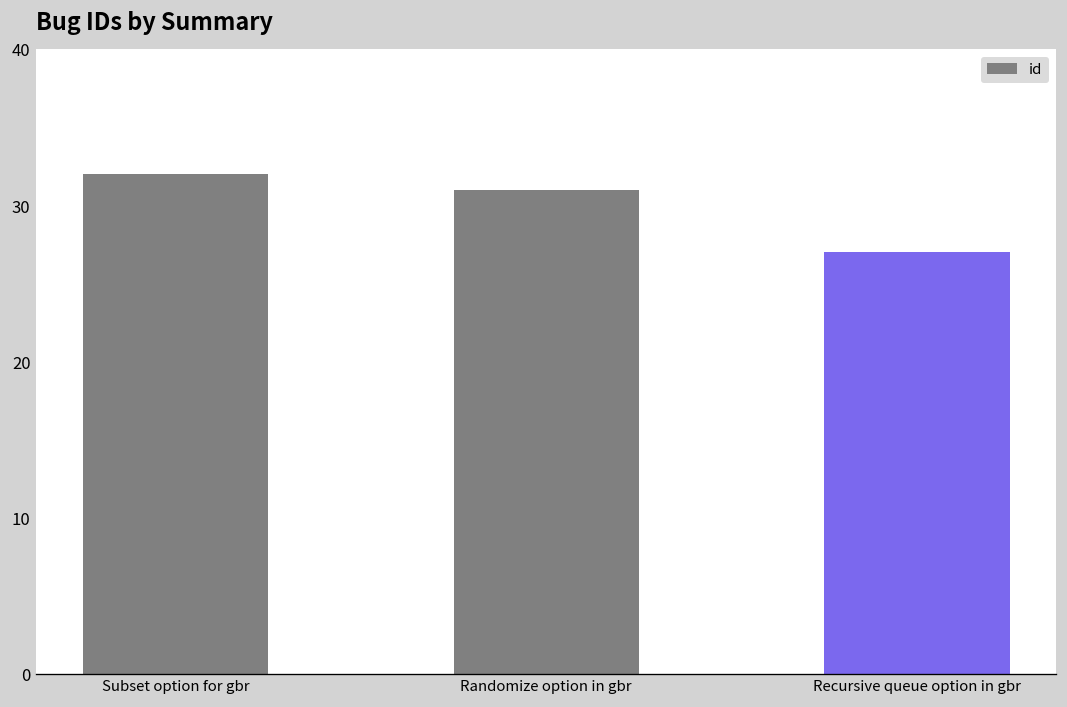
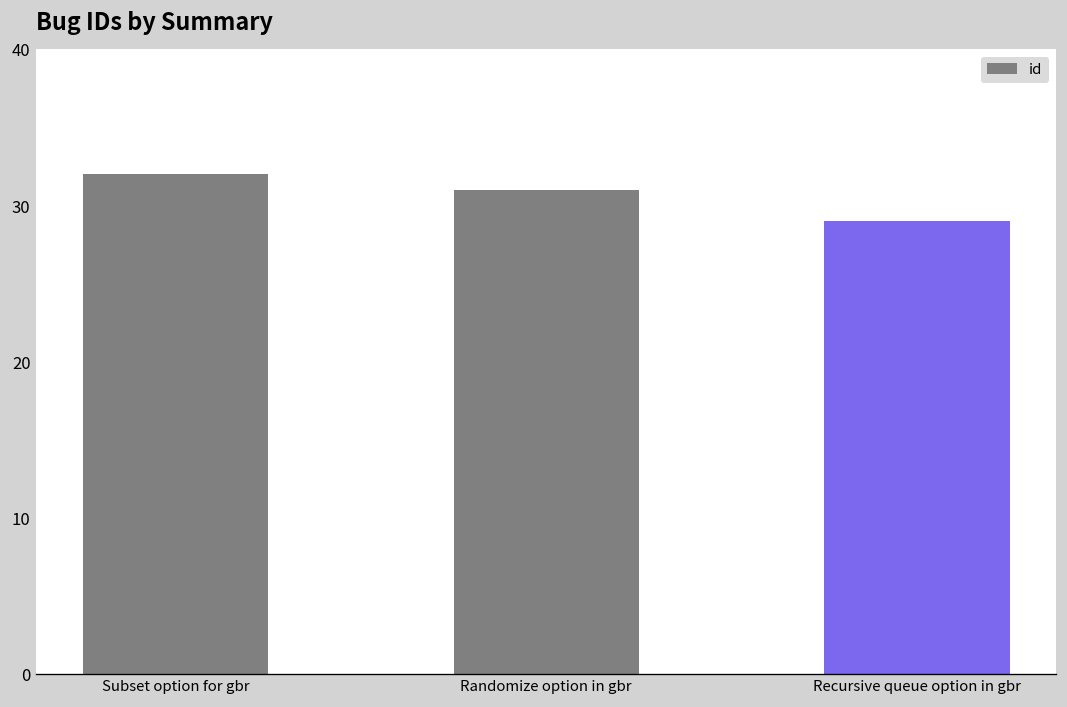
  {
    "Subset option for gbr": 32,
    "Randomize option in gbr": 31,
-   "Recursive queue option in gbr": 27
+   "Recursive queue option in gbr": 29
  }
